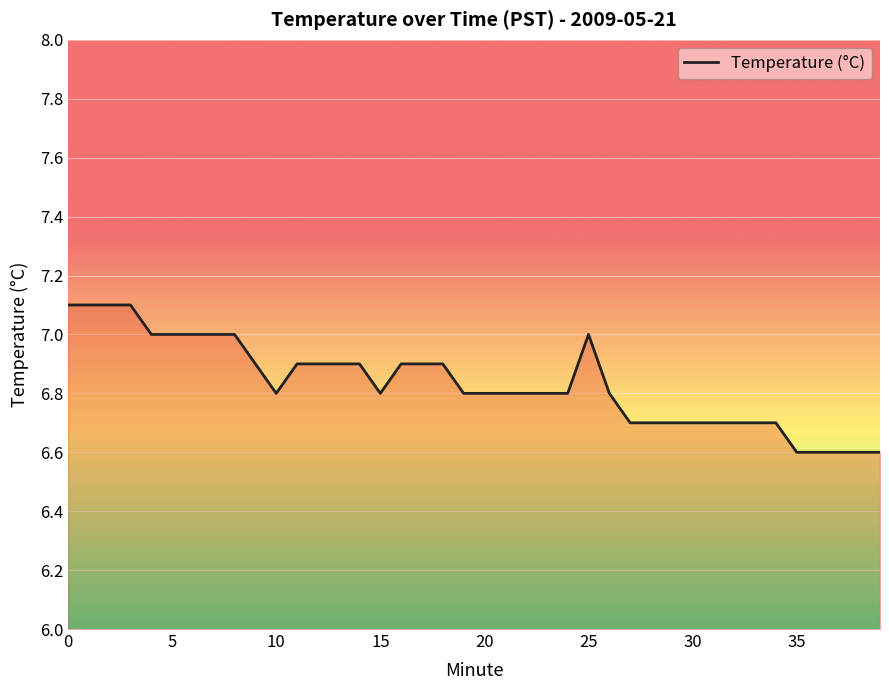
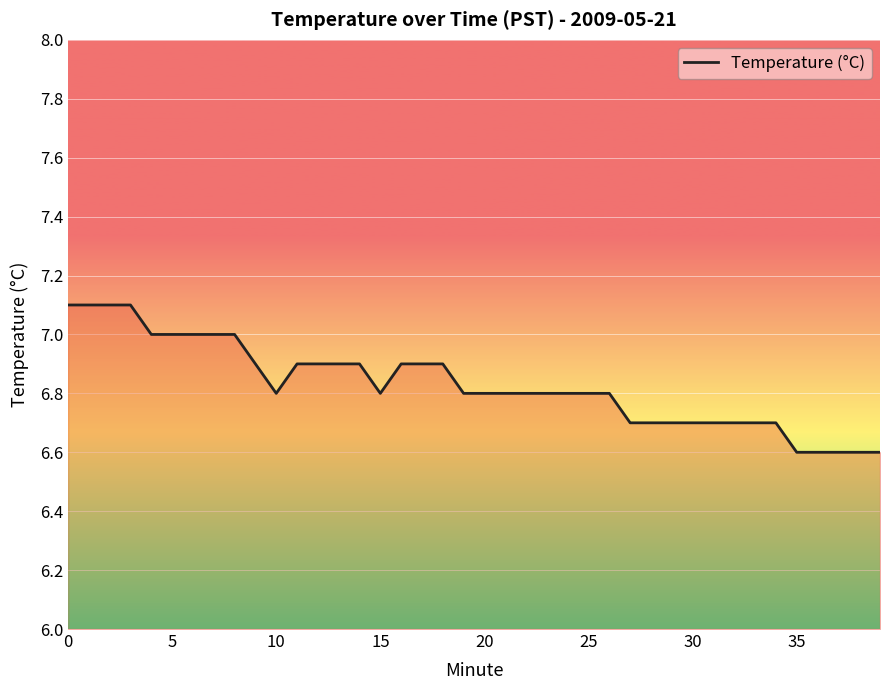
  {
    "0": 7.1,
    "5": 7.0,
    "10": 6.8,
    "15": 6.8,
    "20": 6.8,
-   "25": 7.0,
+   "25": 6.8,
    "30": 6.7,
    "35": 6.6
  }
